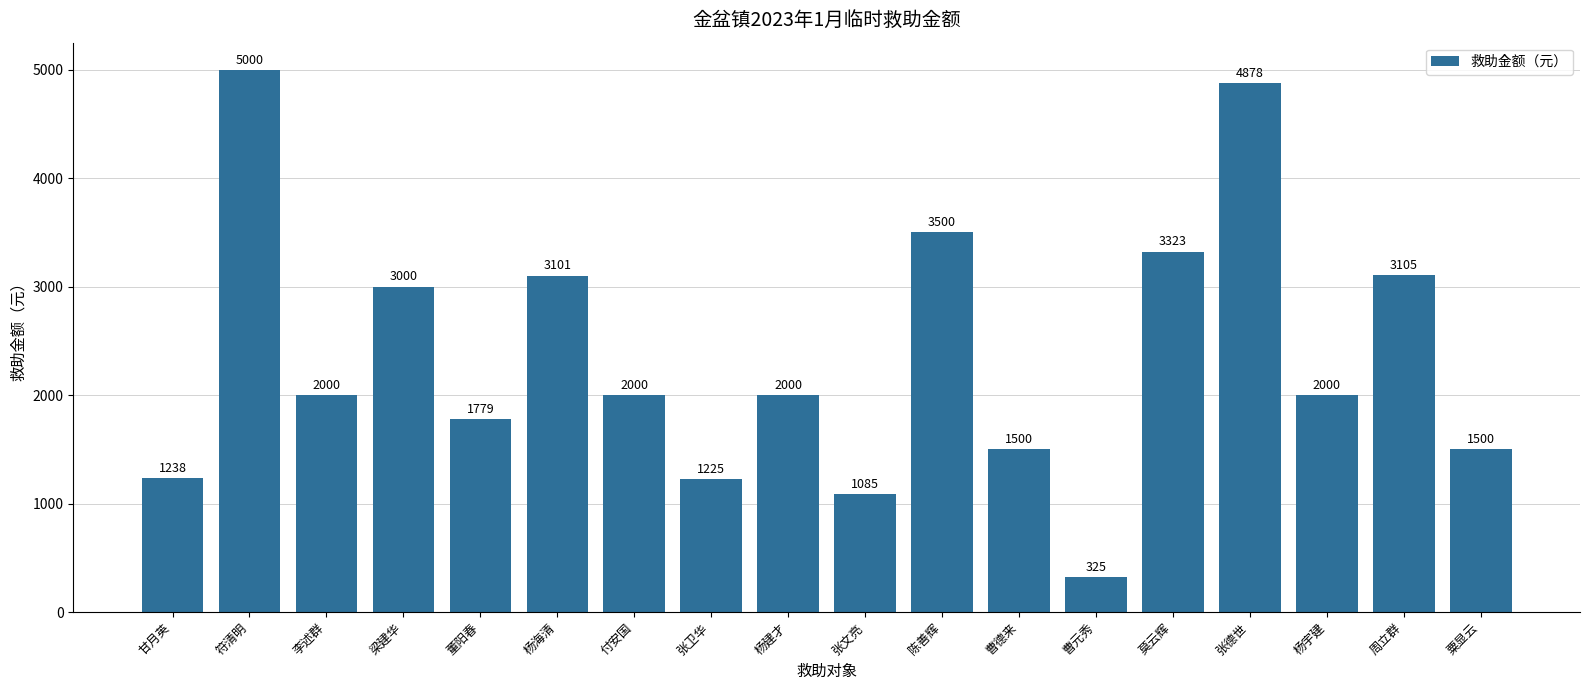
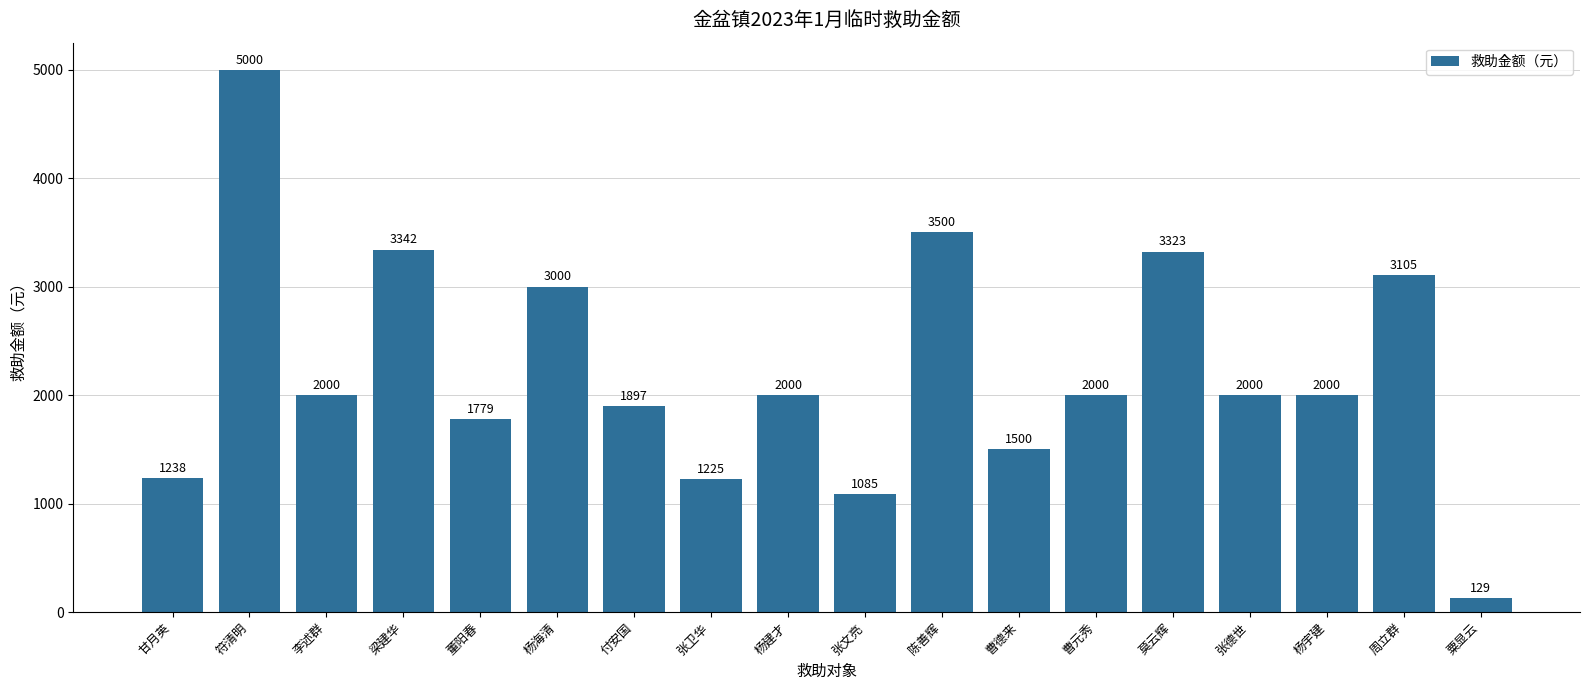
  {
    "甘月英": 1238,
    "符清明": 5000,
    "李述群": 2000,
-   "梁建华": 3000,
+   "梁建华": 3342,
    "董阳春": 1779,
-   "杨海清": 3101,
-   "付安国": 2000,
+   "杨海清": 3000,
+   "付安国": 1897,
    "张卫华": 1225,
    "杨建才": 2000,
    "张文亮": 1085,
    "陈善辉": 3500,
    "曹德来": 1500,
-   "曹元秀": 325,
+   "曹元秀": 2000,
    "莫云辉": 3323,
-   "张德世": 4878,
+   "张德世": 2000,
    "杨宇建": 2000,
    "周立群": 3105,
-   "粟显云": 1500
+   "粟显云": 129
  }
